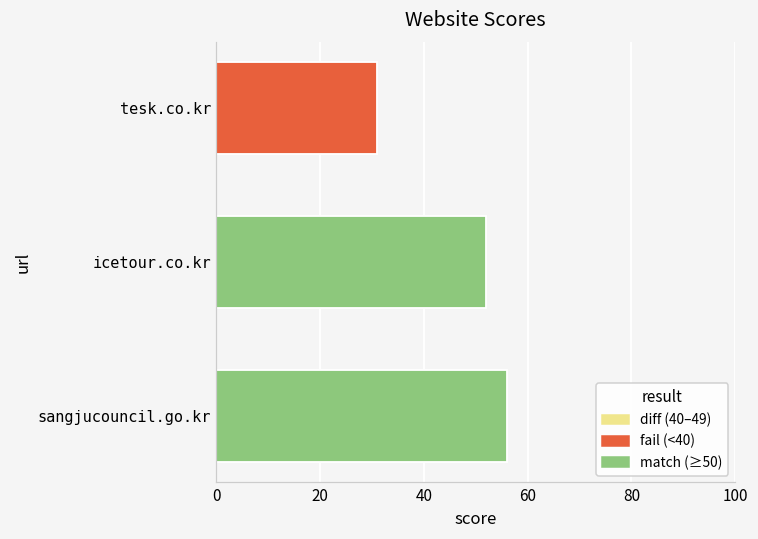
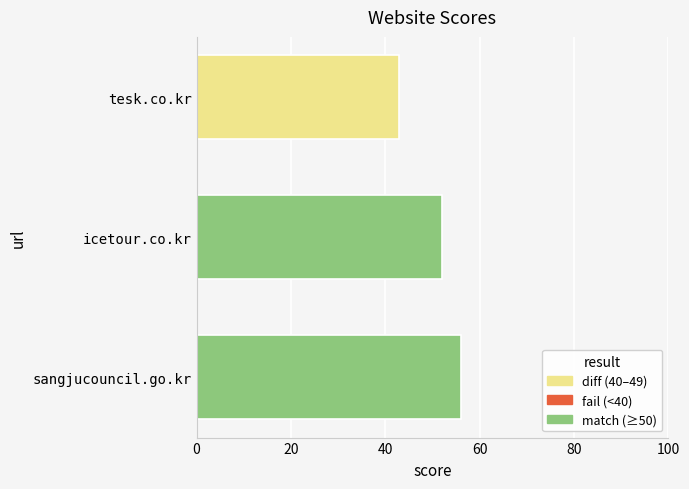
  {
-   "tesk.co.kr": 31,
+   "tesk.co.kr": 43,
    "icetour.co.kr": 52,
    "sangjucouncil.go.kr": 56
  }
